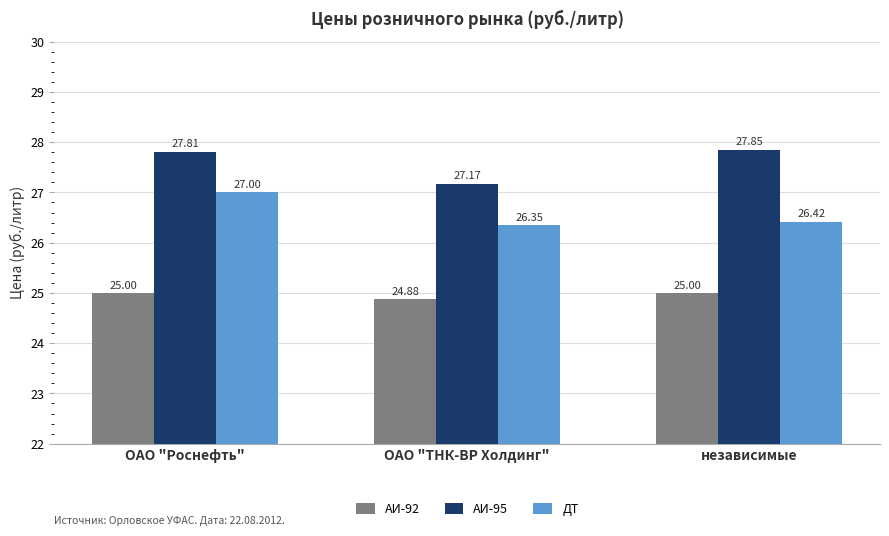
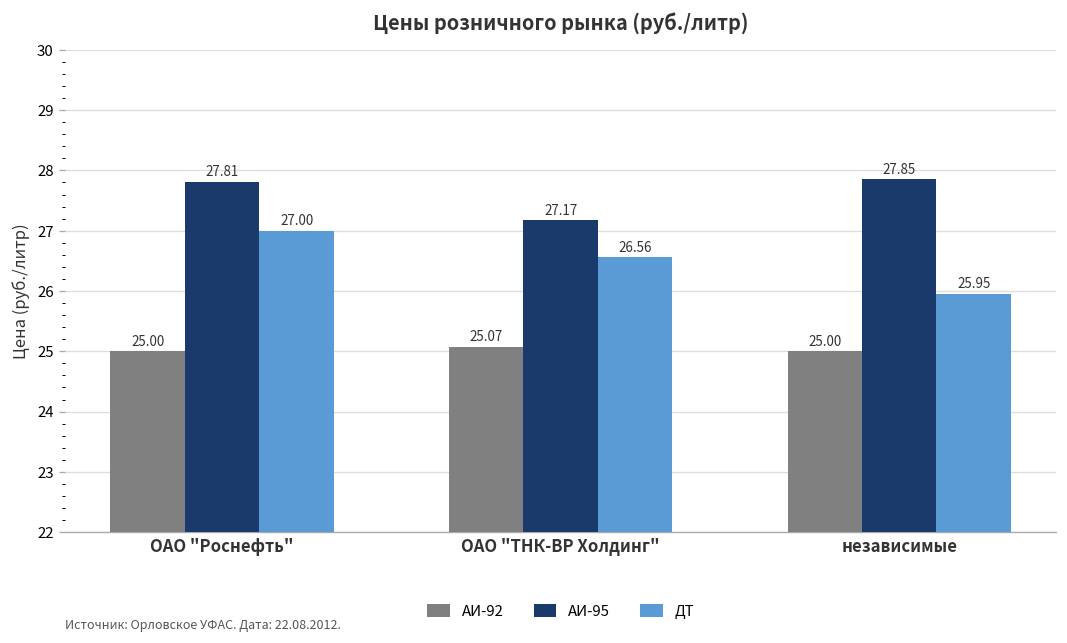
  {
    "АИ-92": {
      "ОАО \"Роснефть\"": 25.00,
-     "ОАО \"ТНК-ВР Холдинг\"": 24.88,
+     "ОАО \"ТНК-ВР Холдинг\"": 25.07,
      "независимые": 25.00
    },
    "АИ-95": {
      "ОАО \"Роснефть\"": 27.81,
      "ОАО \"ТНК-ВР Холдинг\"": 27.17,
      "независимые": 27.85
    },
    "ДТ": {
      "ОАО \"Роснефть\"": 27.00,
-     "ОАО \"ТНК-ВР Холдинг\"": 26.35,
-     "независимые": 26.42
+     "ОАО \"ТНК-ВР Холдинг\"": 26.56,
+     "независимые": 25.95
    }
  }
